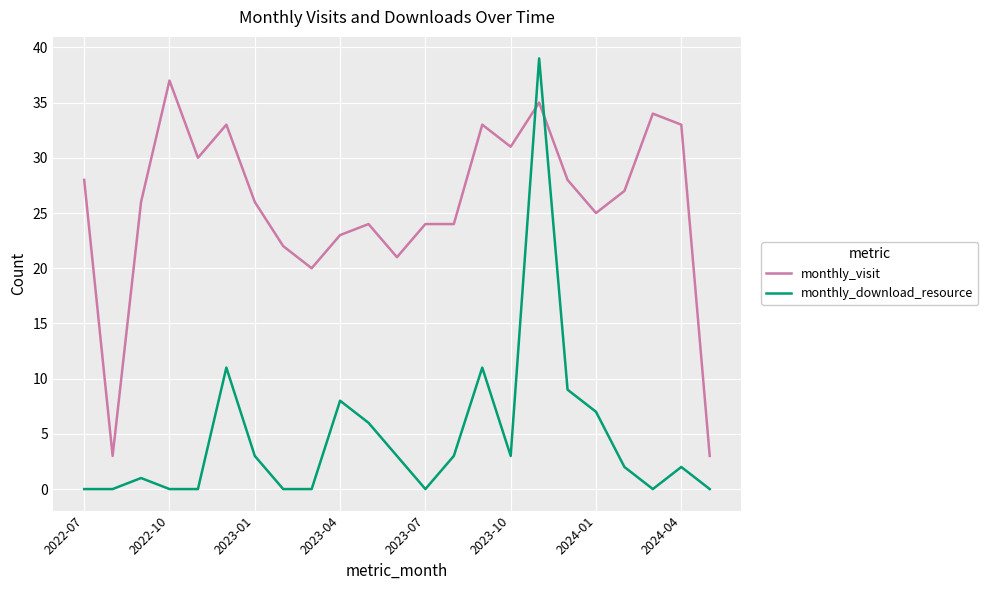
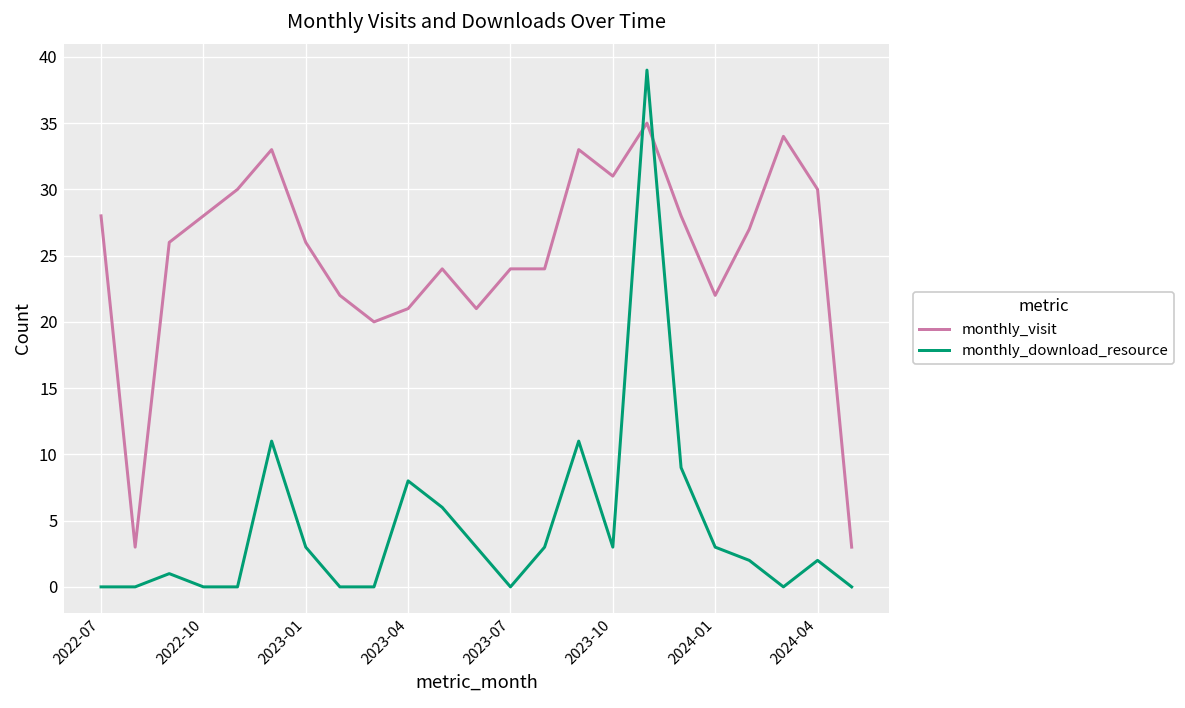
  {
    "monthly_visit": {
      "2022-07": 28,
-     "2022-10": 37,
+     "2022-10": 28,
      "2023-01": 26,
-     "2023-04": 23,
+     "2023-04": 21,
      "2023-07": 24,
      "2023-10": 31,
-     "2024-01": 25,
-     "2024-04": 33
+     "2024-01": 22,
+     "2024-04": 30
    },
    "monthly_download_resource": {
      "2022-07": 0,
      "2022-10": 0,
      "2023-01": 3,
      "2023-04": 8,
      "2023-07": 0,
      "2023-10": 3,
-     "2024-01": 7,
+     "2024-01": 3,
      "2024-04": 2
    }
  }
